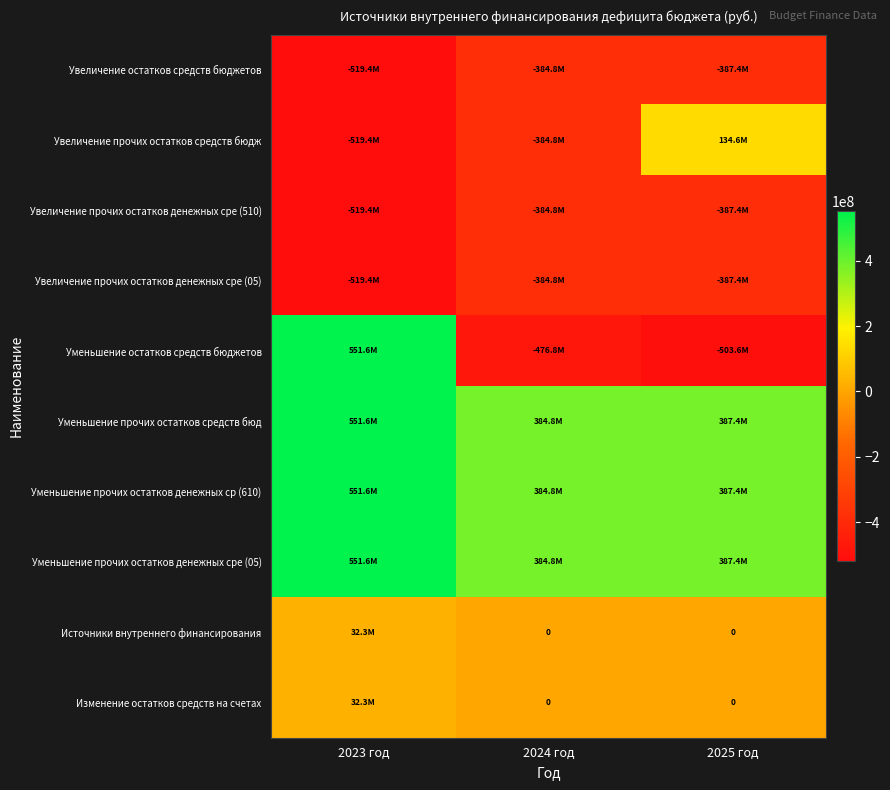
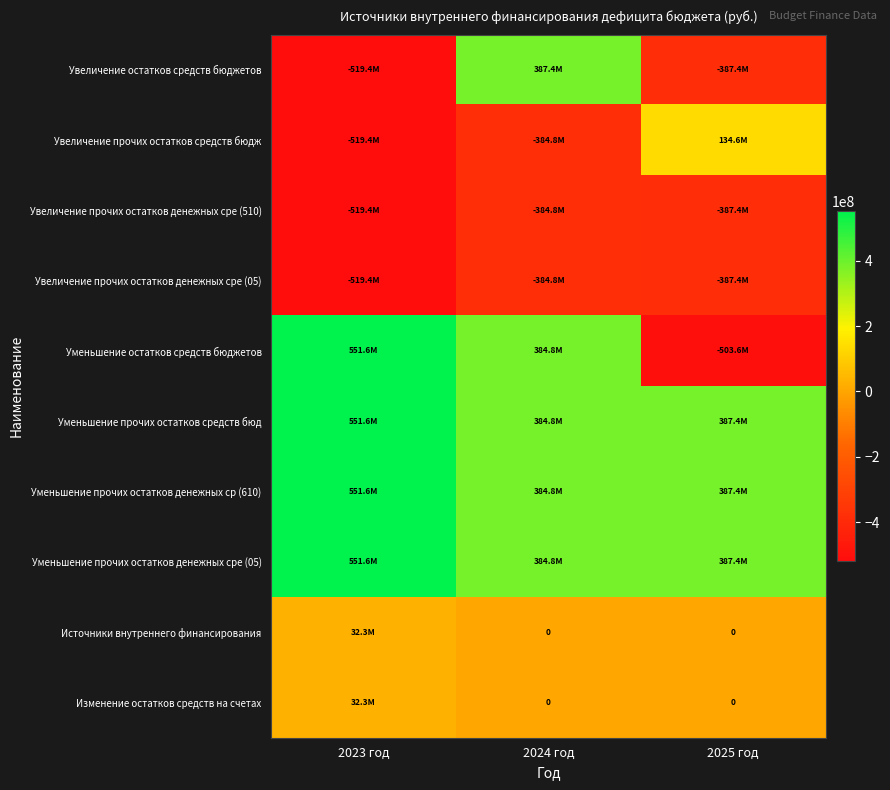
  {
    "Увеличение остатков средств бюджетов": {
      "2023 год": "-519.4M",
-     "2024 год": "-384.8M",
+     "2024 год": "387.4M",
      "2025 год": "-387.4M"
    },
    "Увеличение прочих остатков средств бюдж": {
      "2023 год": "-519.4M",
      "2024 год": "-384.8M",
      "2025 год": "134.6M"
    },
    "Увеличение прочих остатков денежных сре (510)": {
      "2023 год": "-519.4M",
      "2024 год": "-384.8M",
      "2025 год": "-387.4M"
    },
    "Увеличение прочих остатков денежных сре (05)": {
      "2023 год": "-519.4M",
      "2024 год": "-384.8M",
      "2025 год": "-387.4M"
    },
    "Уменьшение остатков средств бюджетов": {
      "2023 год": "551.6M",
-     "2024 год": "-476.8M",
+     "2024 год": "384.8M",
      "2025 год": "-503.6M"
    },
    "Уменьшение прочих остатков средств бюд": {
      "2023 год": "551.6M",
      "2024 год": "384.8M",
      "2025 год": "387.4M"
    },
    "Уменьшение прочих остатков денежных ср (610)": {
      "2023 год": "551.6M",
      "2024 год": "384.8M",
      "2025 год": "387.4M"
    },
    "Уменьшение прочих остатков денежных сре (05)": {
      "2023 год": "551.6M",
      "2024 год": "384.8M",
      "2025 год": "387.4M"
    },
    "Источники внутреннего финансирования": {
      "2023 год": "32.3M",
      "2024 год": "0",
      "2025 год": "0"
    },
    "Изменение остатков средств на счетах": {
      "2023 год": "32.3M",
      "2024 год": "0",
      "2025 год": "0"
    }
  }
